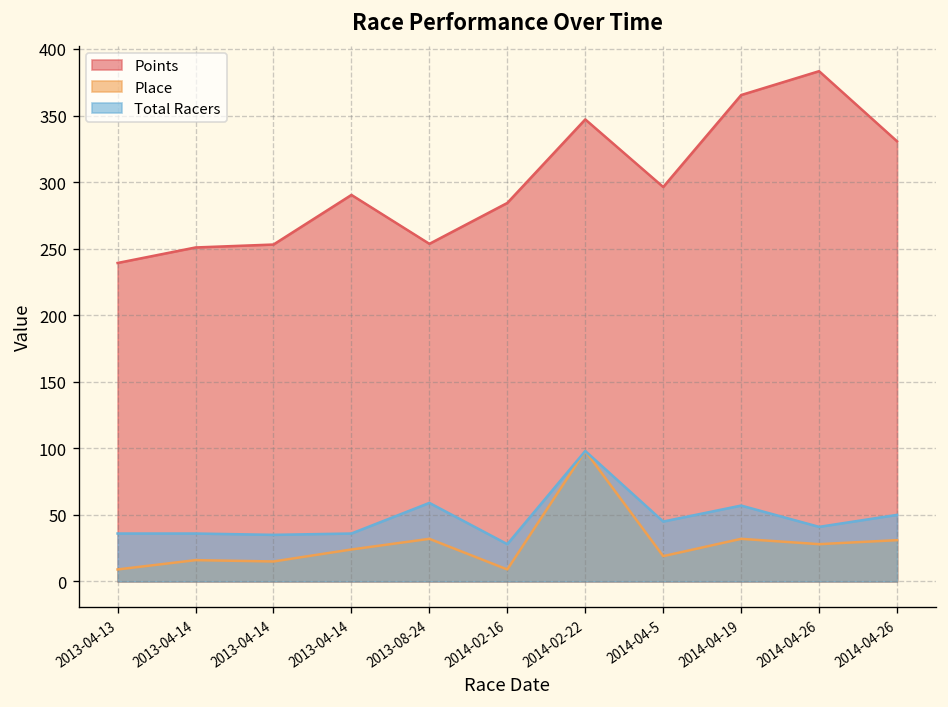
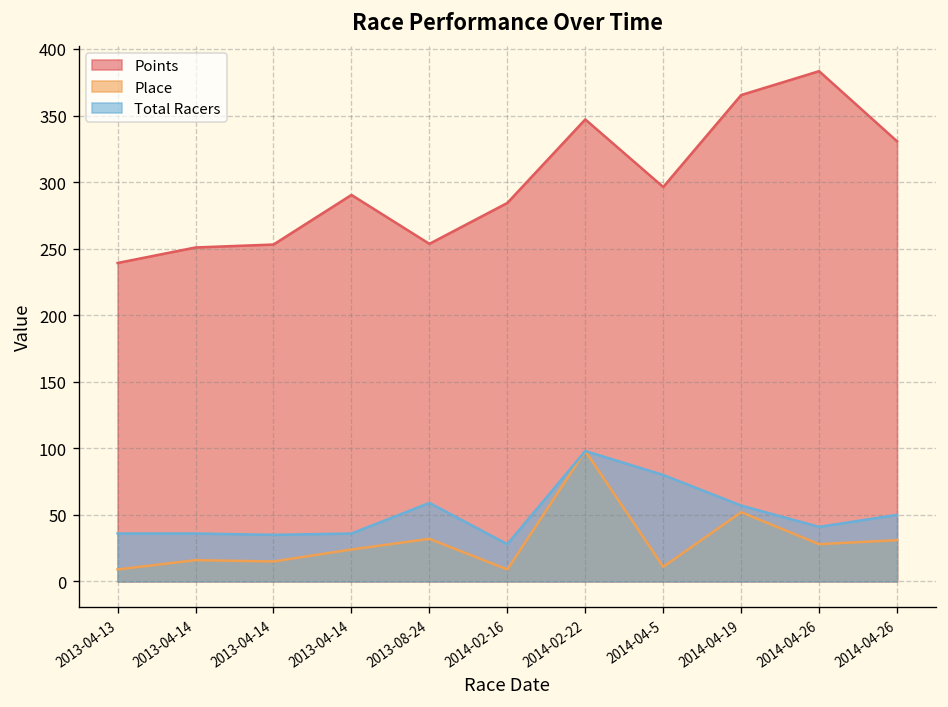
  {
    "Points": {
      "2013-04-13": 239,
      "2013-08-24": 254,
      "2014-02-16": 284,
      "2014-02-22": 347,
      "2014-04-5": 296,
      "2014-04-19": 365
    },
    "Place": {
      "2013-04-13": 9,
      "2013-08-24": 32,
      "2014-02-16": 9,
-     "2014-04-5": 19,
-     "2014-04-19": 32
+     "2014-04-5": 11,
+     "2014-04-19": 52
    },
    "Total Racers": {
      "2013-04-13": 36,
      "2013-08-24": 59,
      "2014-02-16": 28,
-     "2014-04-5": 45,
+     "2014-04-5": 80,
      "2014-04-19": 57
    }
  }
